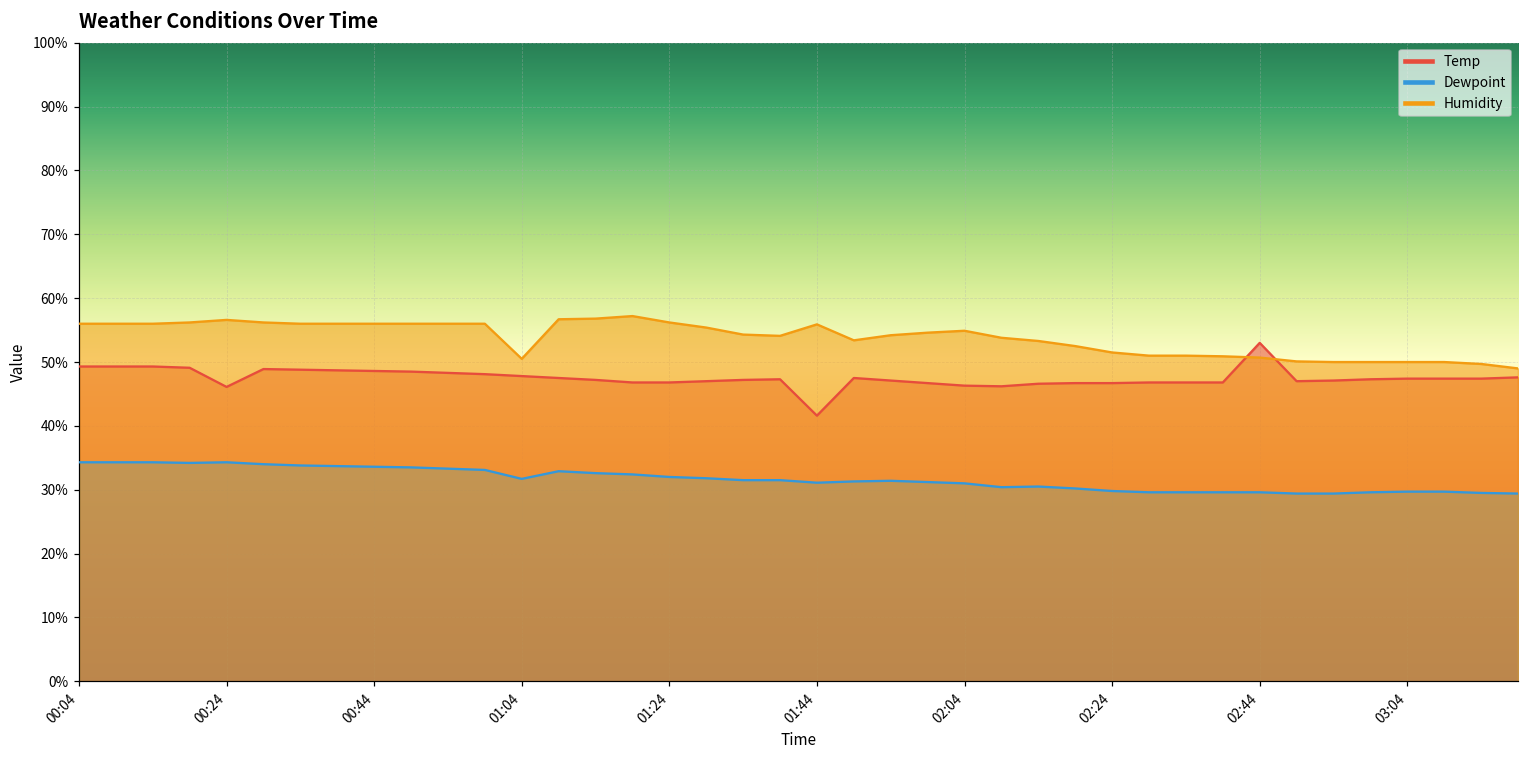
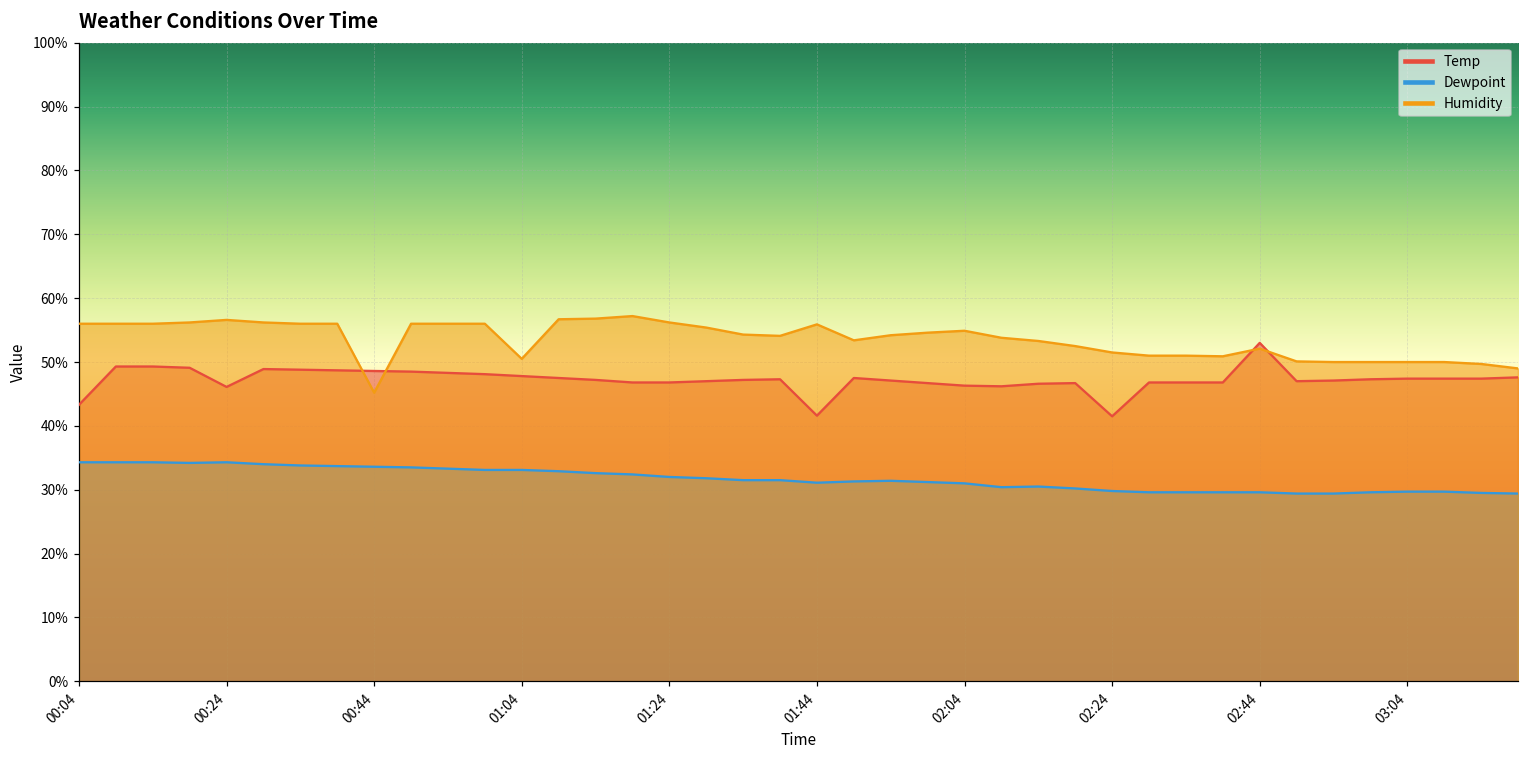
  {
    "Temp": {
-     "00:04": "49%",
+     "00:04": "43%",
      "00:24": "46%",
      "00:44": "49%",
      "01:04": "48%",
      "01:24": "47%",
      "01:44": "42%",
      "02:04": "46%",
-     "02:24": "47%",
+     "02:24": "42%",
      "02:44": "53%",
      "03:04": "47%"
    },
    "Dewpoint": {
      "00:04": "34%",
      "00:24": "34%",
      "00:44": "34%",
-     "01:04": "32%",
+     "01:04": "33%",
      "01:24": "32%",
      "01:44": "31%",
      "02:04": "31%",
      "02:24": "30%",
      "02:44": "30%",
      "03:04": "30%"
    },
    "Humidity": {
      "00:04": "56%",
      "00:24": "57%",
-     "00:44": "56%",
+     "00:44": "45%",
      "01:04": "51%",
      "01:24": "56%",
      "01:44": "56%",
      "02:04": "55%",
      "02:24": "52%",
-     "02:44": "51%",
+     "02:44": "52%",
      "03:04": "50%"
    }
  }
